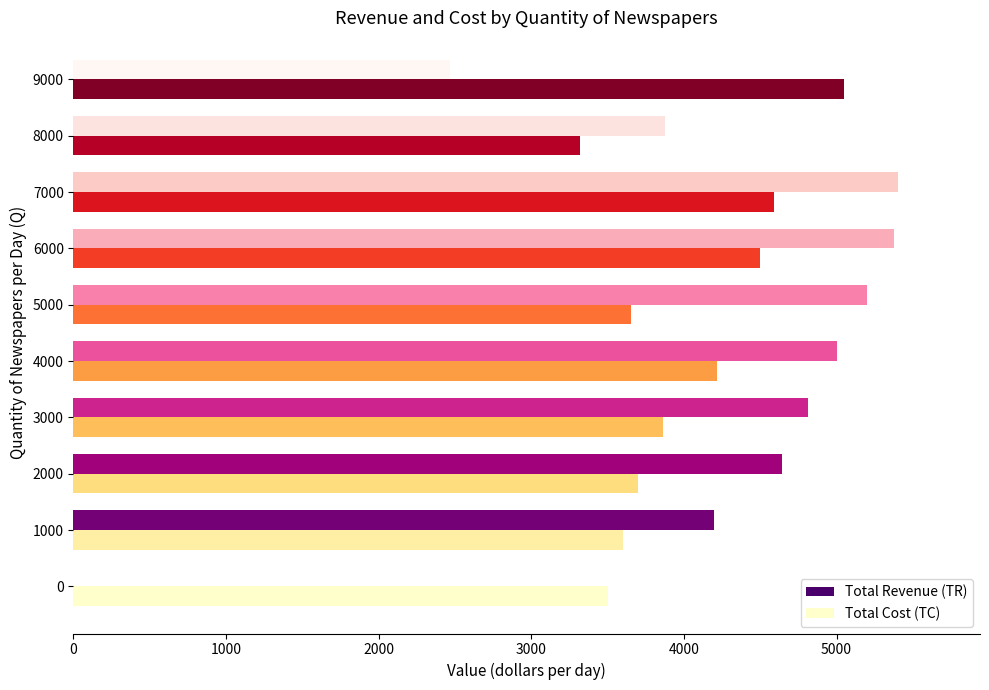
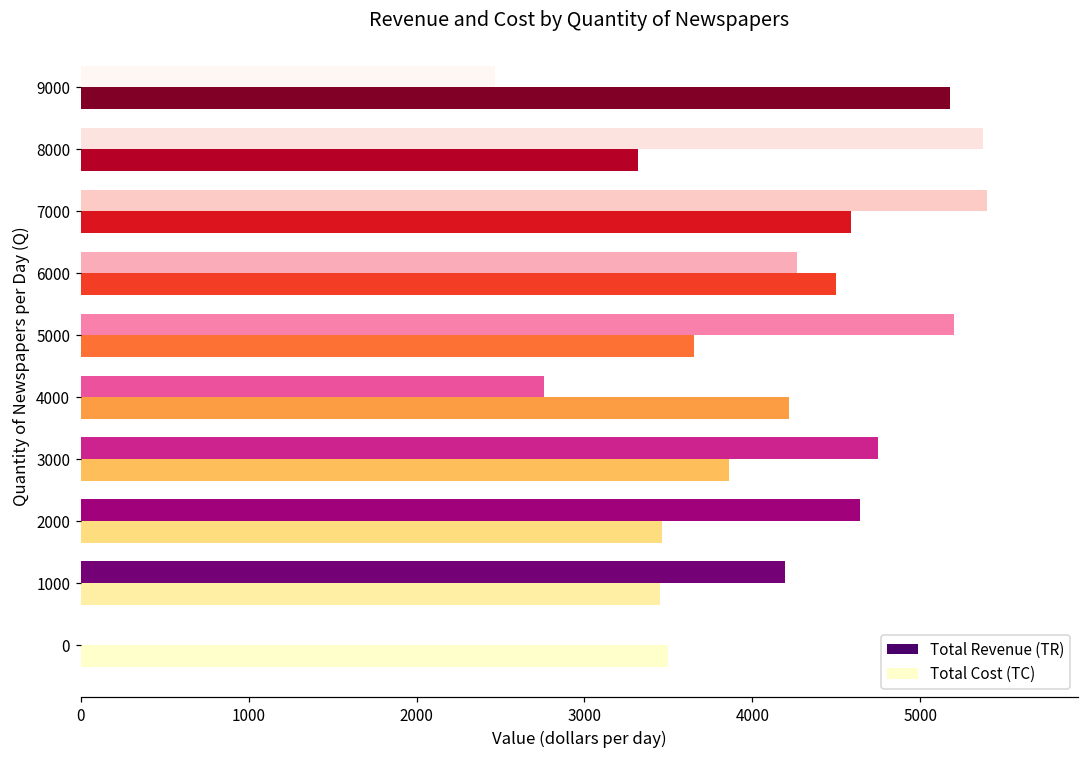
  {
    "Total Revenue (TR)": {
      "9000": 2470,
-     "8000": 3880,
+     "8000": 5380,
      "7000": 5400,
-     "6000": 5380,
+     "6000": 4270,
      "5000": 5200,
-     "4000": 5000,
-     "3000": 4810,
+     "4000": 2760,
+     "3000": 4750,
      "2000": 4640,
      "1000": 4190,
      "0": 0
    },
    "Total Cost (TC)": {
-     "9000": 5050,
+     "9000": 5180,
      "8000": 3320,
      "7000": 4590,
      "6000": 4500,
      "5000": 3650,
      "4000": 4220,
      "3000": 3860,
-     "2000": 3700,
-     "1000": 3600,
+     "2000": 3460,
+     "1000": 3450,
      "0": 3500
    }
  }
